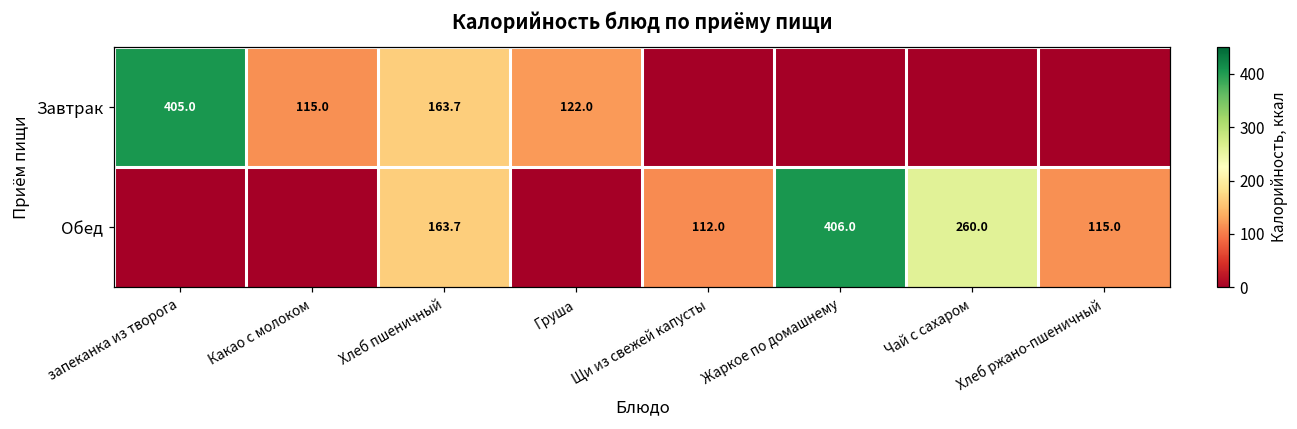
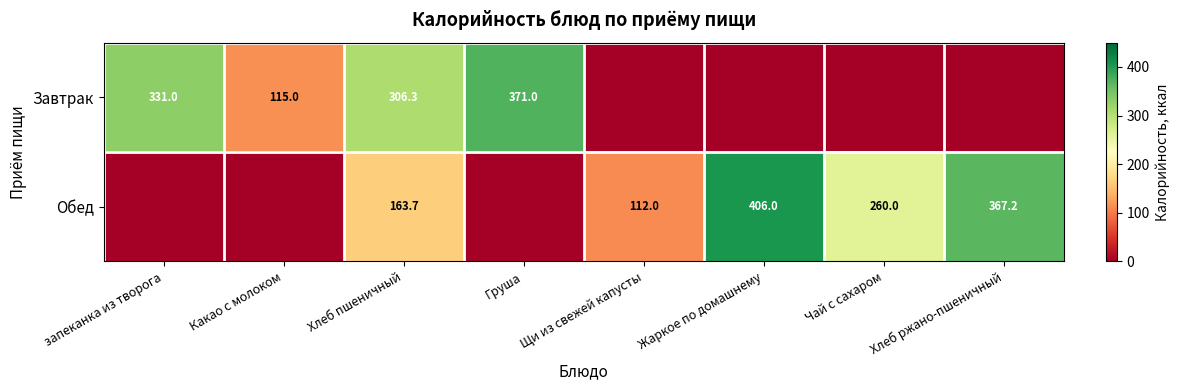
  {
    "Завтрак": {
-     "запеканка из творога": 405.0,
+     "запеканка из творога": 331.0,
      "Какао с молоком": 115.0,
-     "Хлеб пшеничный": 163.7,
-     "Груша": 122.0
+     "Хлеб пшеничный": 306.3,
+     "Груша": 371.0
    },
    "Обед": {
      "Хлеб пшеничный": 163.7,
      "Щи из свежей капусты": 112.0,
      "Жаркое по домашнему": 406.0,
      "Чай с сахаром": 260.0,
-     "Хлеб ржано-пшеничный": 115.0
+     "Хлеб ржано-пшеничный": 367.2
    }
  }
